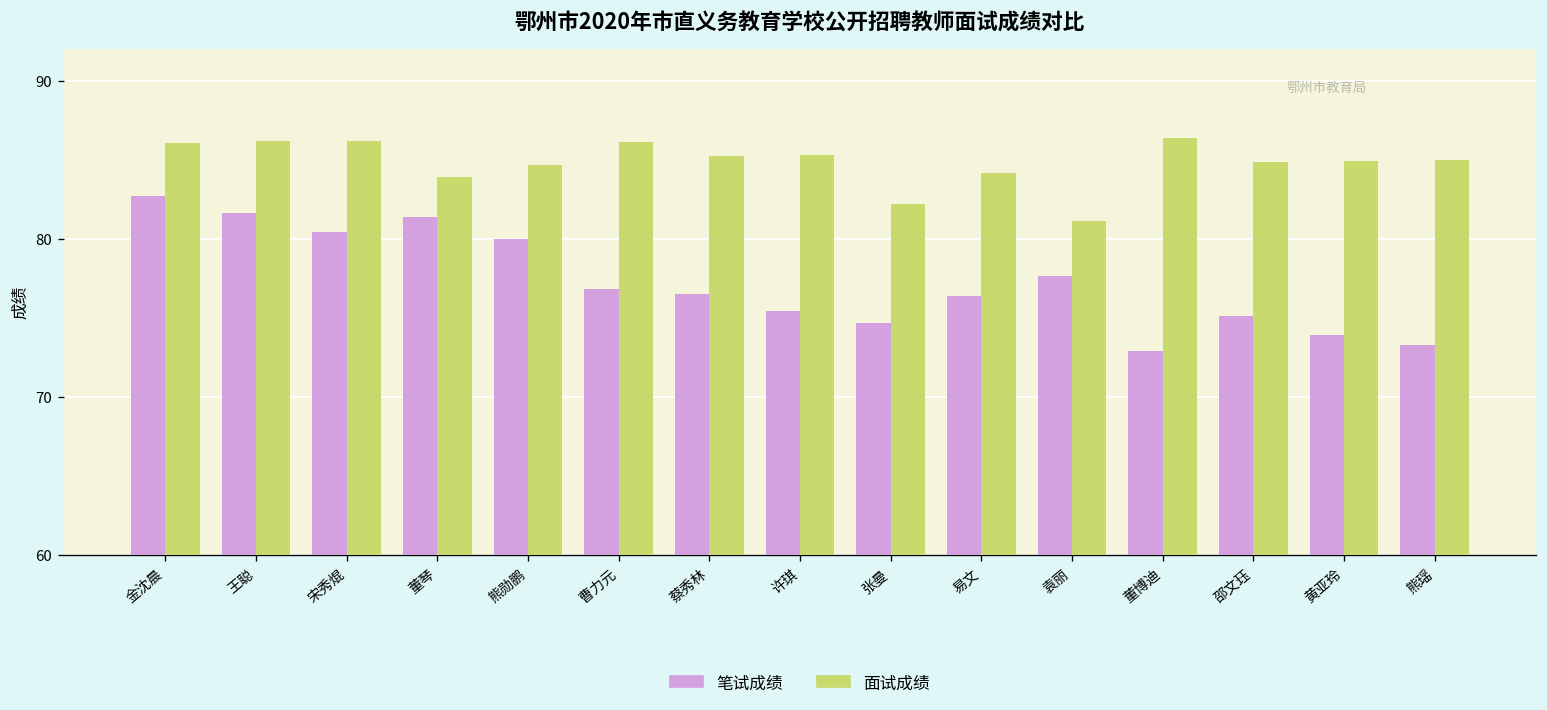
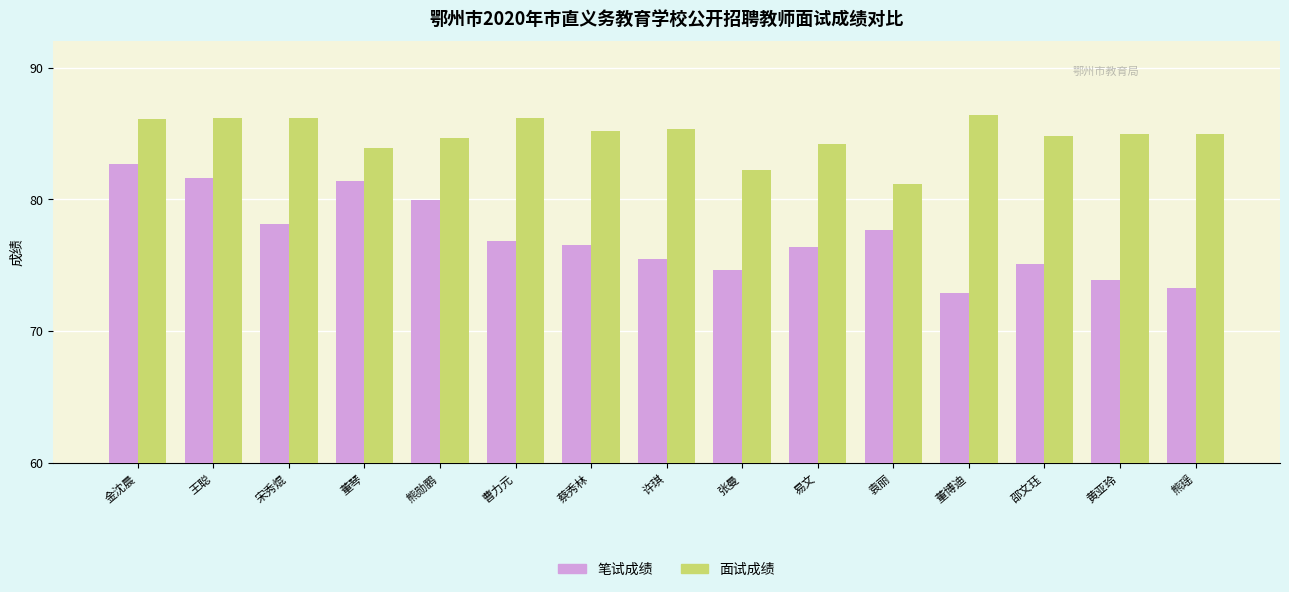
  {
    "笔试成绩": {
      "金沈晨": 82.7,
      "王聪": 81.6,
-     "宋秀焜": 80.4,
+     "宋秀焜": 78.1,
      "董琴": 81.4,
      "熊勋鹏": 80.0,
      "曹力元": 76.8,
      "蔡秀林": 76.5,
      "许琪": 75.5,
      "张曼": 74.7,
      "易文": 76.4,
      "袁丽": 77.7,
      "董博迪": 72.9,
      "邵文珏": 75.1,
      "黄亚玲": 73.9,
      "熊瑶": 73.3
    },
    "面试成绩": {
      "金沈晨": 86.1,
      "王聪": 86.2,
      "宋秀焜": 86.2,
      "董琴": 83.9,
      "熊勋鹏": 84.7,
      "曹力元": 86.1,
      "蔡秀林": 85.2,
      "许琪": 85.3,
      "张曼": 82.2,
      "易文": 84.2,
      "袁丽": 81.1,
      "董博迪": 86.4,
      "邵文珏": 84.8,
      "黄亚玲": 84.9,
      "熊瑶": 85.0
    }
  }
